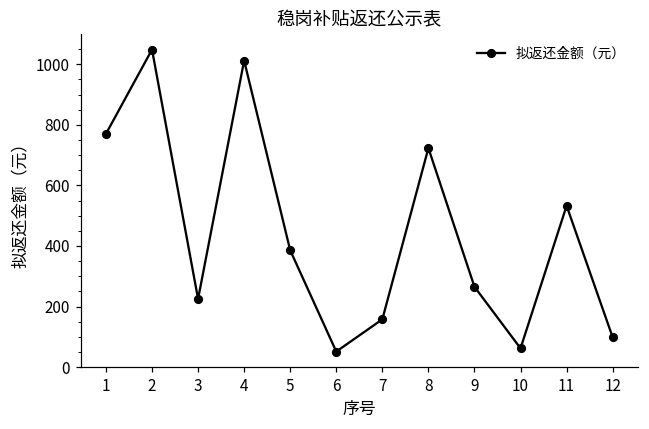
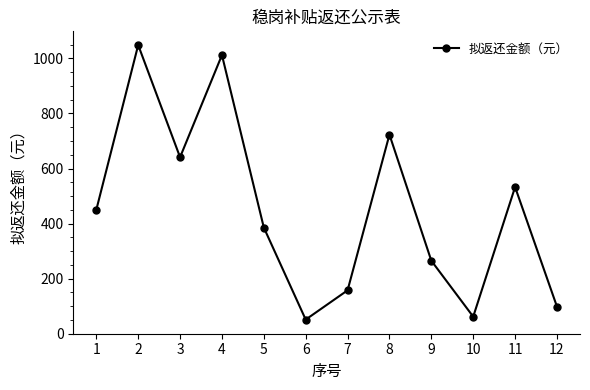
  {
-   "1": 770,
+   "1": 450,
    "2": 1050,
-   "3": 230,
+   "3": 640,
    "4": 1010,
    "5": 390,
    "6": 50,
    "7": 160,
    "8": 720,
    "9": 270,
    "10": 60,
    "11": 530,
    "12": 100
  }
